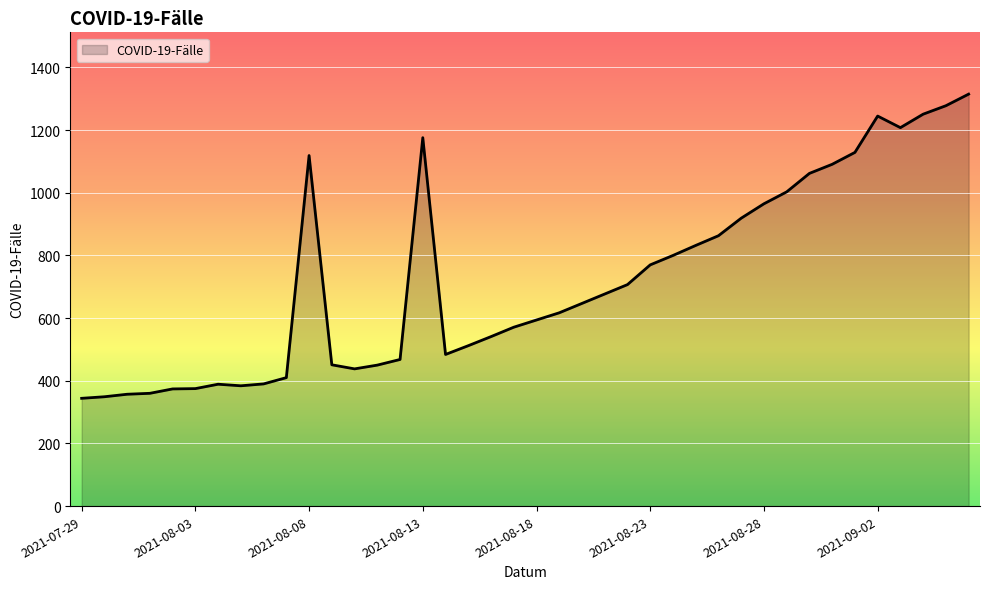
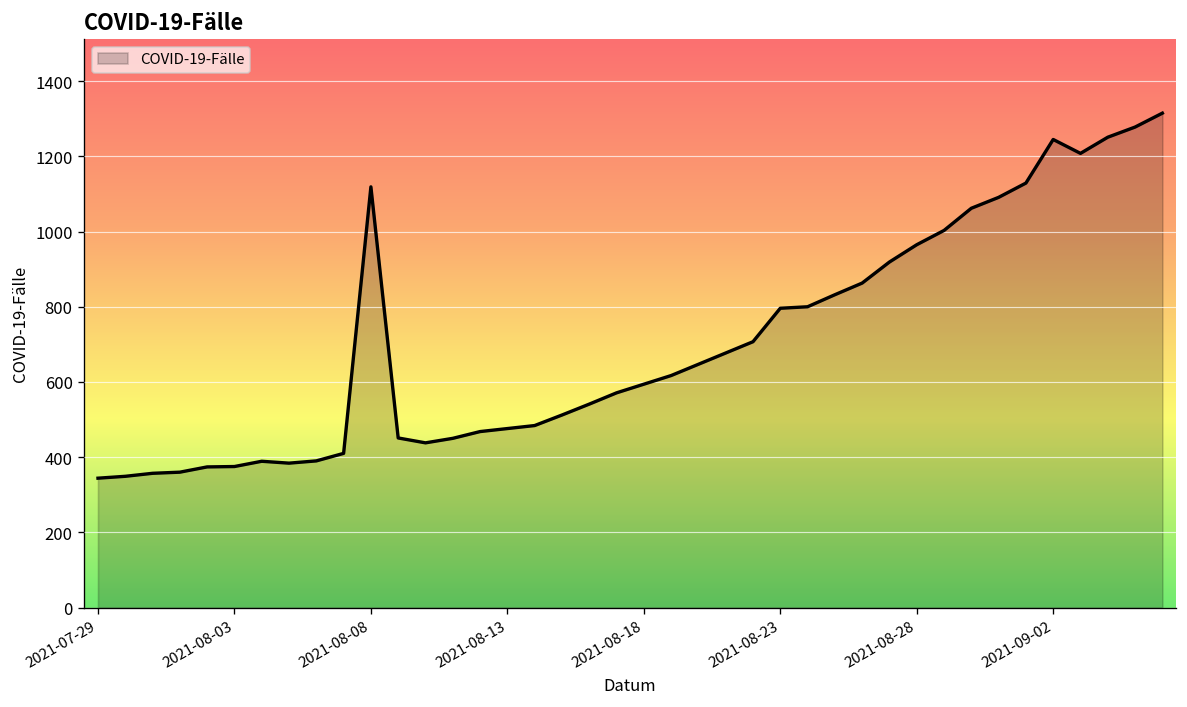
  {
    "2021-07-29": 340,
    "2021-08-03": 380,
    "2021-08-08": 1120,
-   "2021-08-13": 1180,
+   "2021-08-13": 480,
    "2021-08-18": 590,
-   "2021-08-23": 770,
+   "2021-08-23": 800,
    "2021-08-28": 970,
    "2021-09-02": 1250
  }
